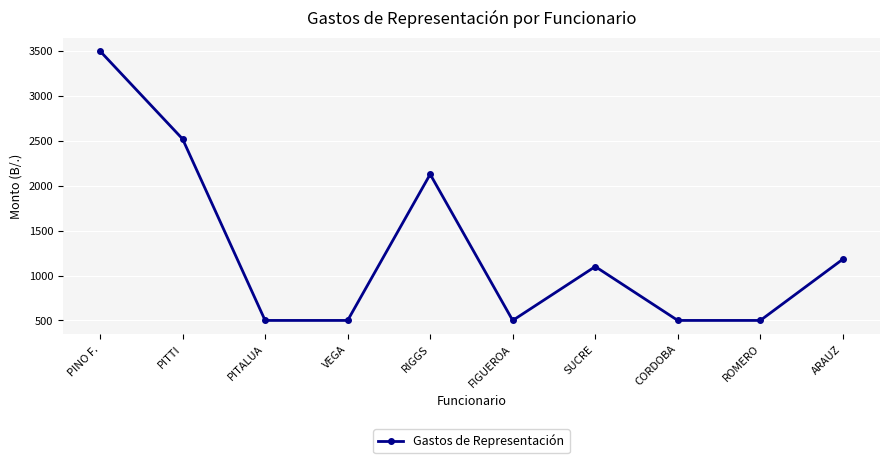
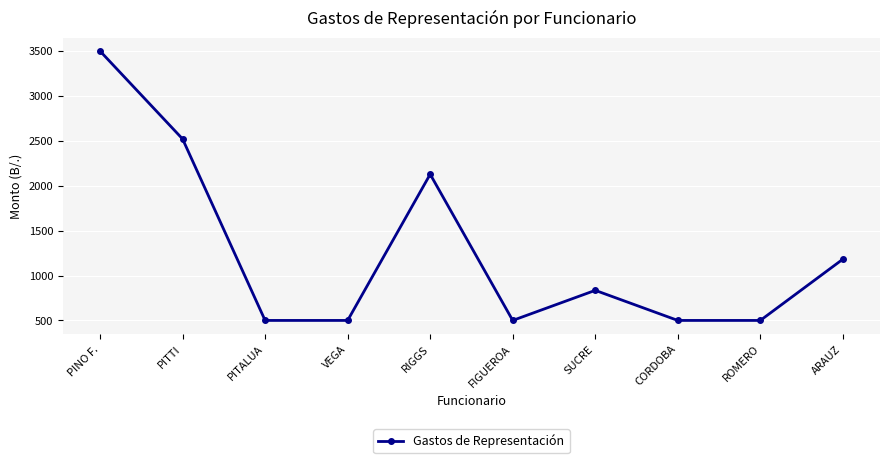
  {
    "PINO F.": 3500,
    "PITTI": 2500,
    "PITALUA": 500,
    "VEGA": 500,
    "RIGGS": 2100,
    "FIGUEROA": 500,
-   "SUCRE": 1100,
+   "SUCRE": 800,
    "CORDOBA": 500,
    "ROMERO": 500,
    "ARAUZ": 1200
  }
